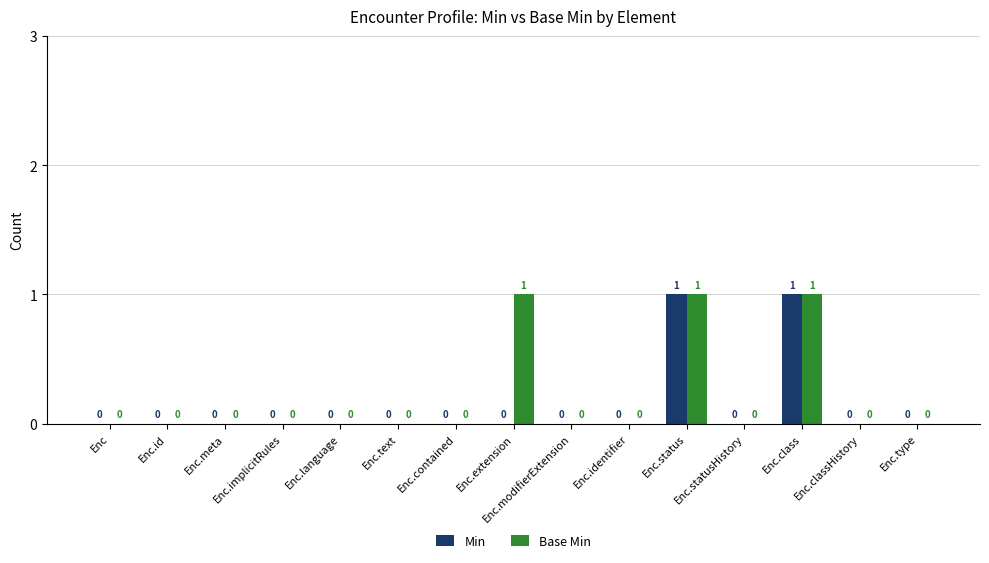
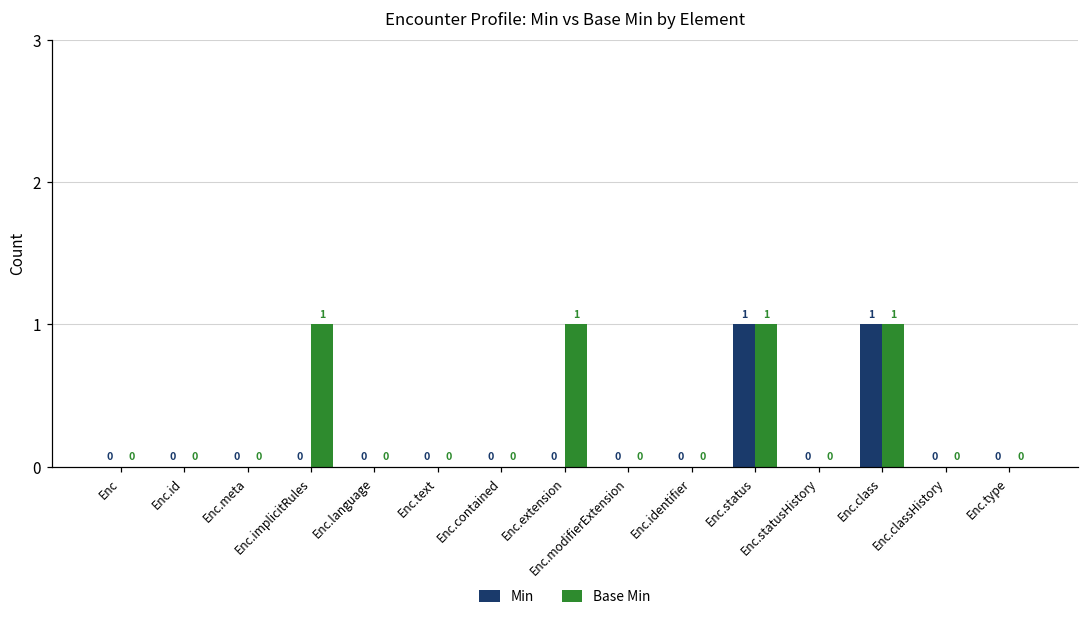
  {
    "Min": {
      "Enc": 0,
      "Enc.id": 0,
      "Enc.meta": 0,
      "Enc.implicitRules": 0,
      "Enc.language": 0,
      "Enc.text": 0,
      "Enc.contained": 0,
      "Enc.extension": 0,
      "Enc.modifierExtension": 0,
      "Enc.identifier": 0,
      "Enc.status": 1,
      "Enc.statusHistory": 0,
      "Enc.class": 1,
      "Enc.classHistory": 0,
      "Enc.type": 0
    },
    "Base Min": {
      "Enc": 0,
      "Enc.id": 0,
      "Enc.meta": 0,
-     "Enc.implicitRules": 0,
+     "Enc.implicitRules": 1,
      "Enc.language": 0,
      "Enc.text": 0,
      "Enc.contained": 0,
      "Enc.extension": 1,
      "Enc.modifierExtension": 0,
      "Enc.identifier": 0,
      "Enc.status": 1,
      "Enc.statusHistory": 0,
      "Enc.class": 1,
      "Enc.classHistory": 0,
      "Enc.type": 0
    }
  }
